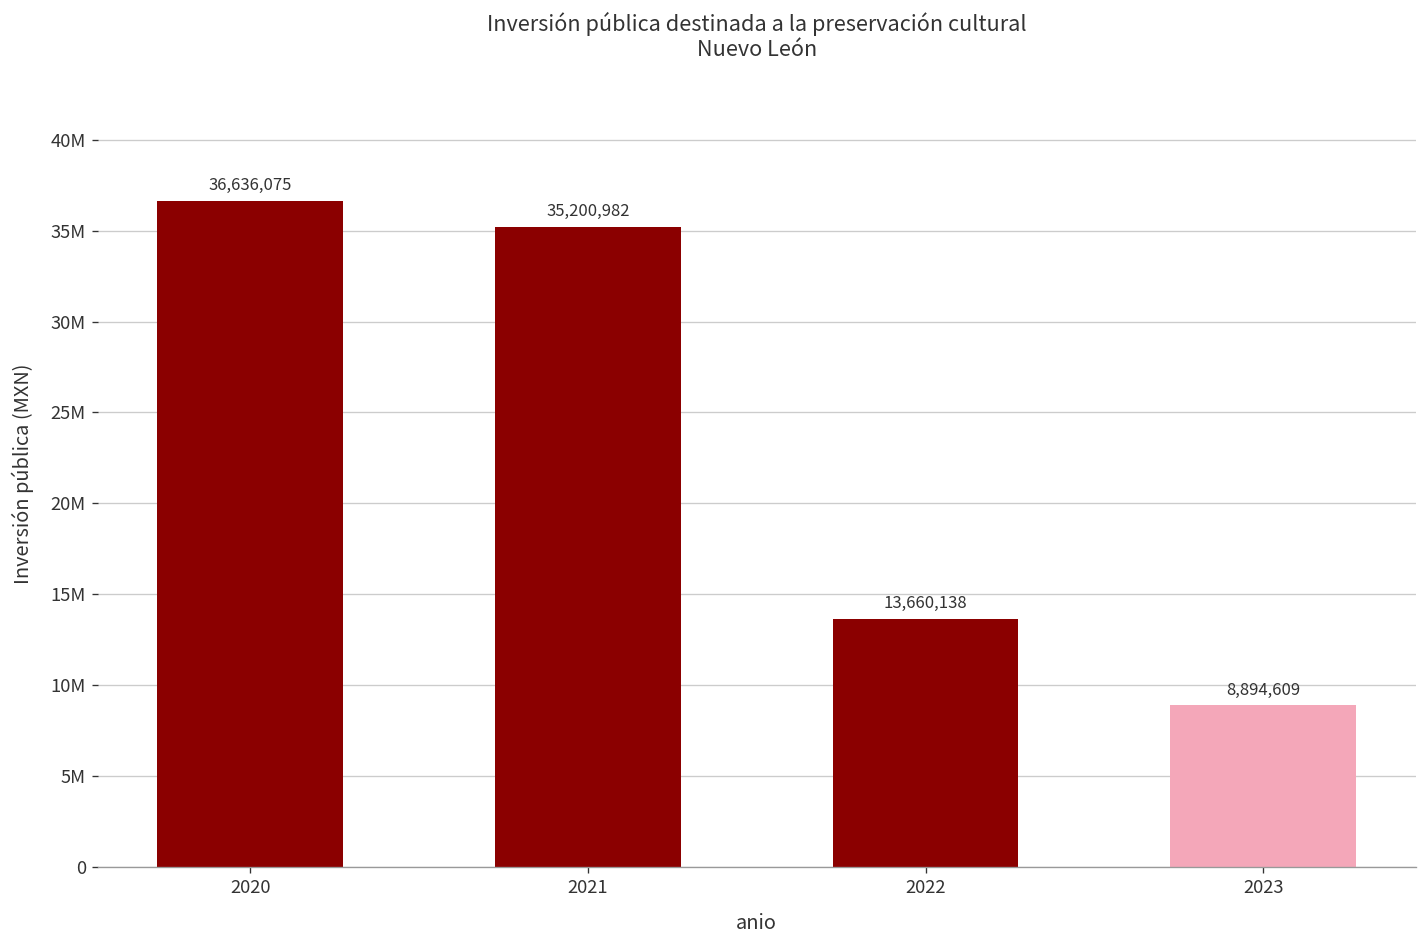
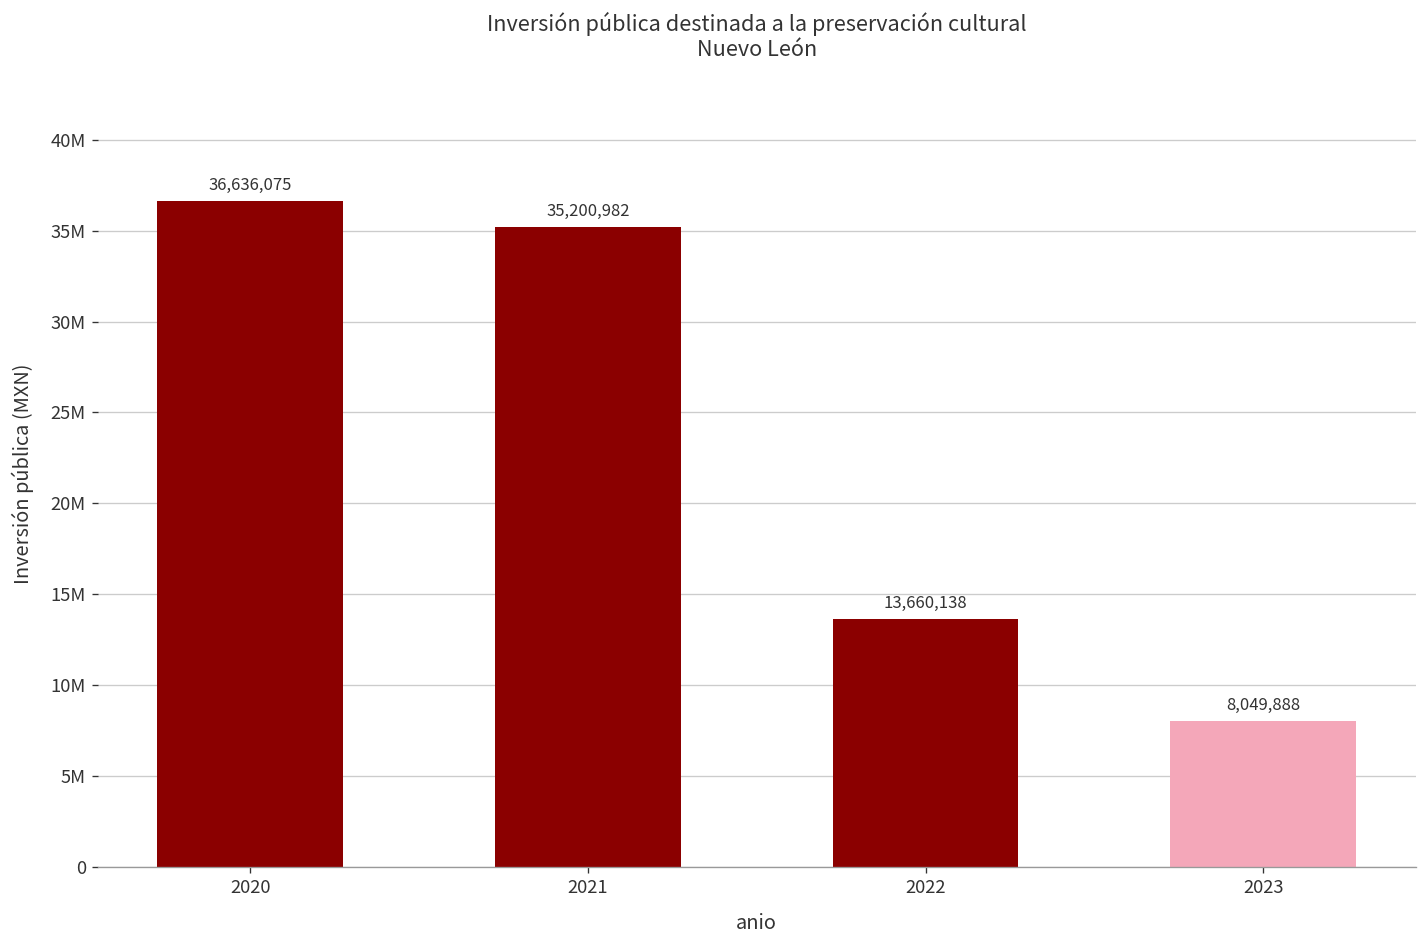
  {
    "2020": "36,636,075",
    "2021": "35,200,982",
    "2022": "13,660,138",
-   "2023": "8,894,609"
+   "2023": "8,049,888"
  }
